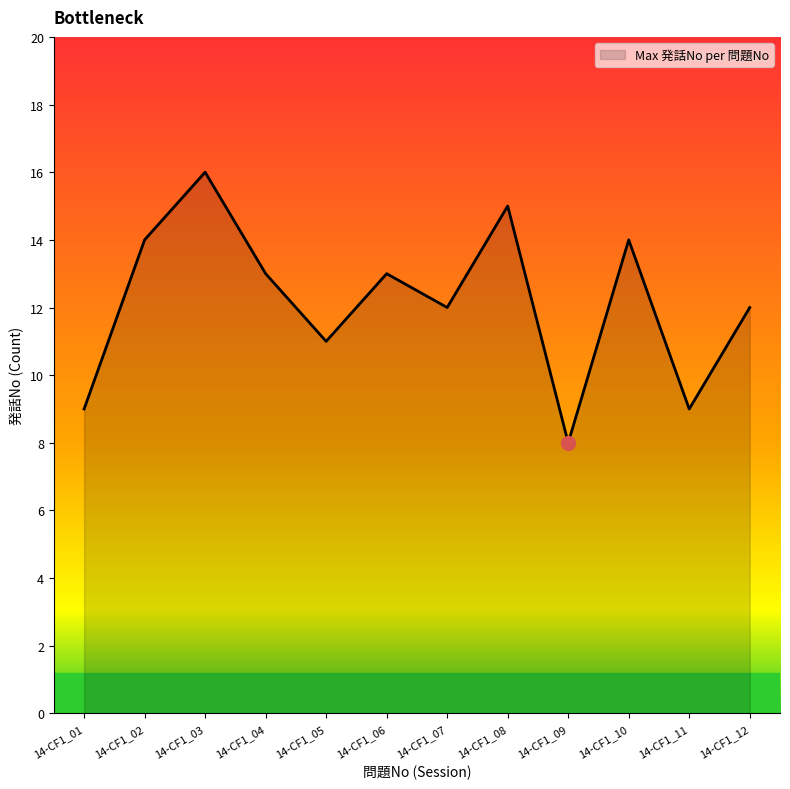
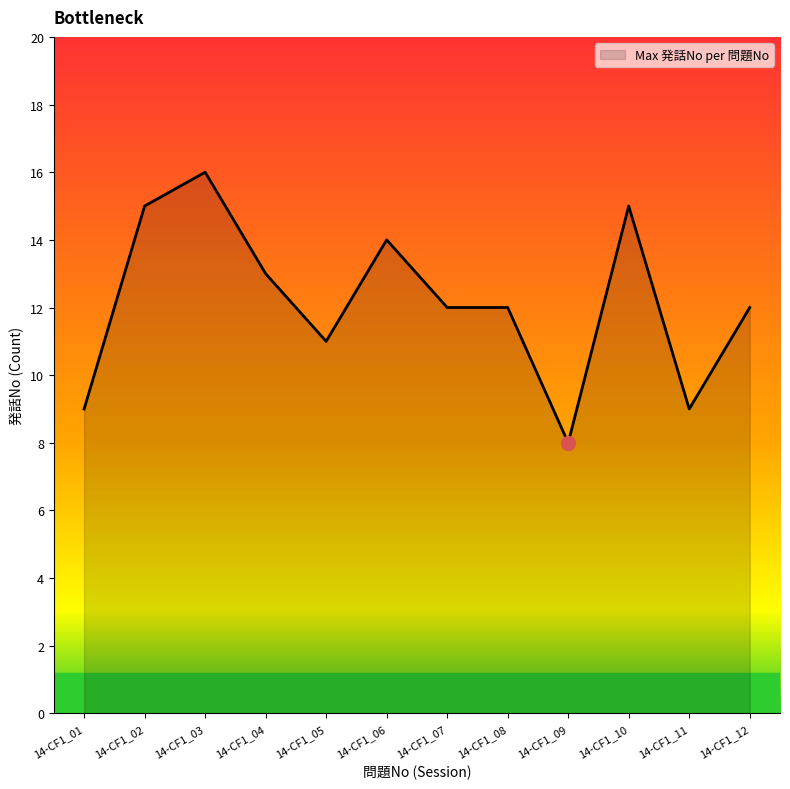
  {
    "Max 発話No per 問題No": {
      "14-CF1_01": 9,
-     "14-CF1_02": 14,
+     "14-CF1_02": 15,
      "14-CF1_03": 16,
      "14-CF1_04": 13,
      "14-CF1_05": 11,
-     "14-CF1_06": 13,
+     "14-CF1_06": 14,
      "14-CF1_07": 12,
-     "14-CF1_08": 15,
-     "14-CF1_10": 14,
+     "14-CF1_08": 12,
+     "14-CF1_10": 15,
      "14-CF1_11": 9,
      "14-CF1_12": 12
    }
  }
